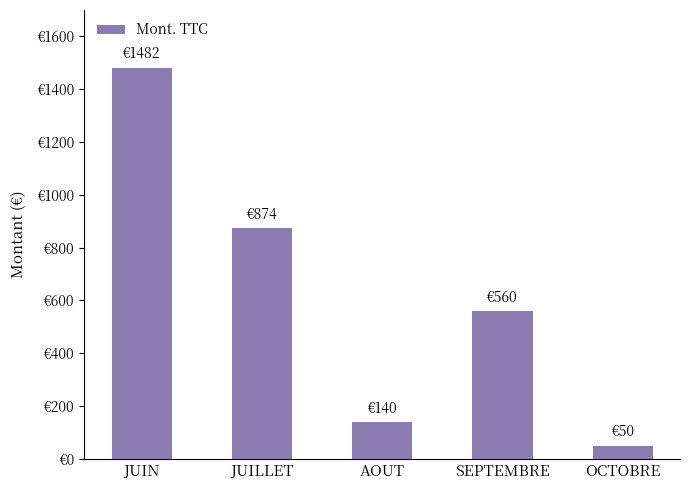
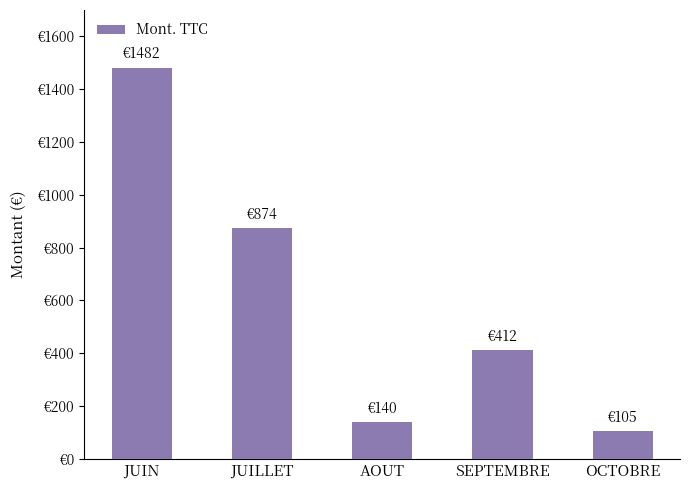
  {
    "JUIN": "€1482",
    "JUILLET": "€874",
    "AOUT": "€140",
-   "SEPTEMBRE": "€560",
-   "OCTOBRE": "€50"
+   "SEPTEMBRE": "€412",
+   "OCTOBRE": "€105"
  }
